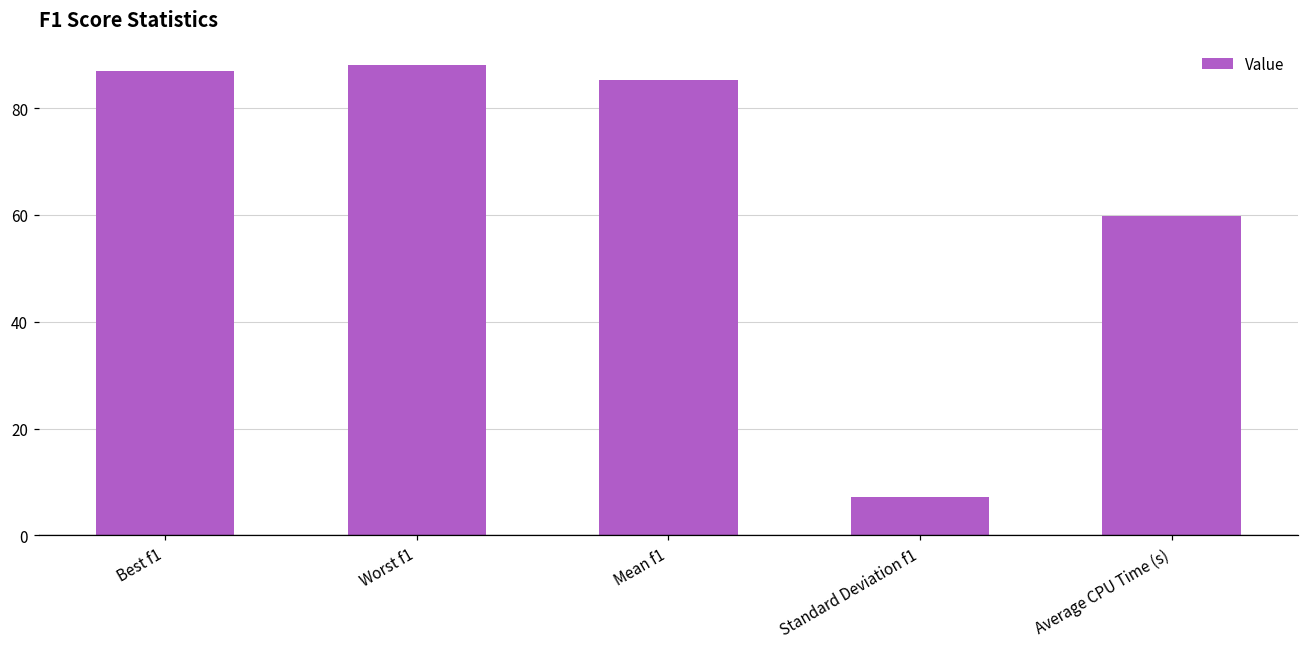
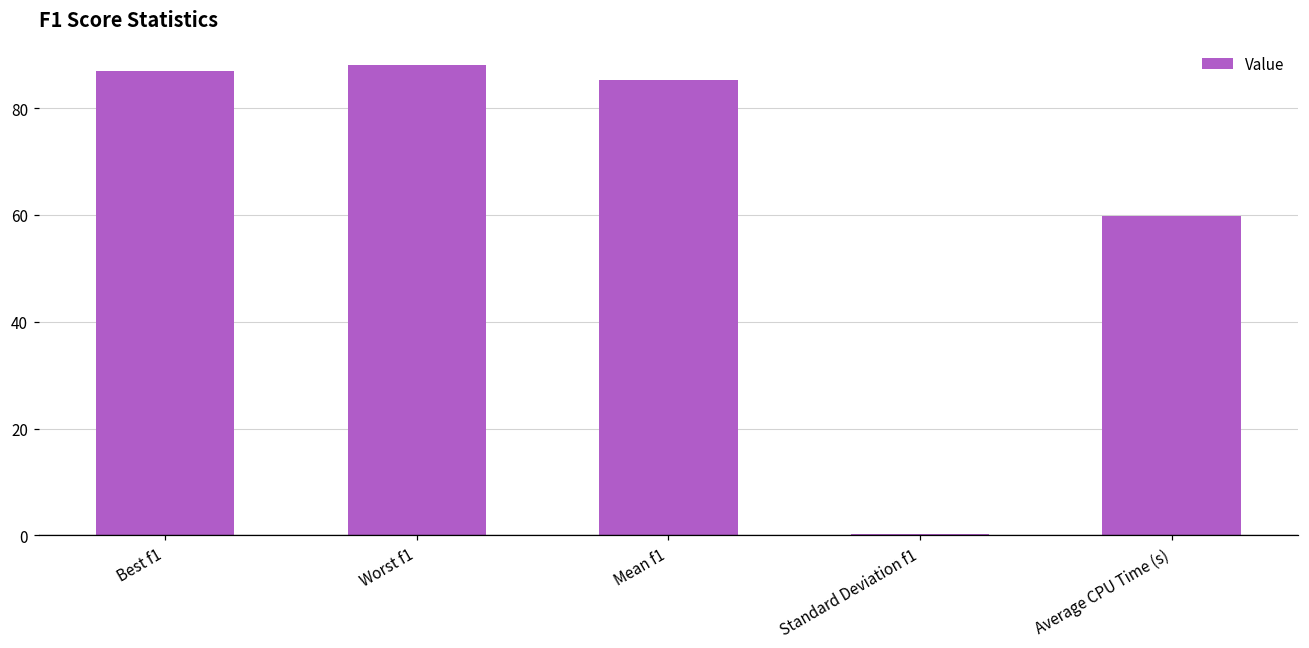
  {
    "Best f1": 87,
    "Worst f1": 88,
    "Mean f1": 85,
-   "Standard Deviation f1": 7,
+   "Standard Deviation f1": 0,
    "Average CPU Time (s)": 60
  }
